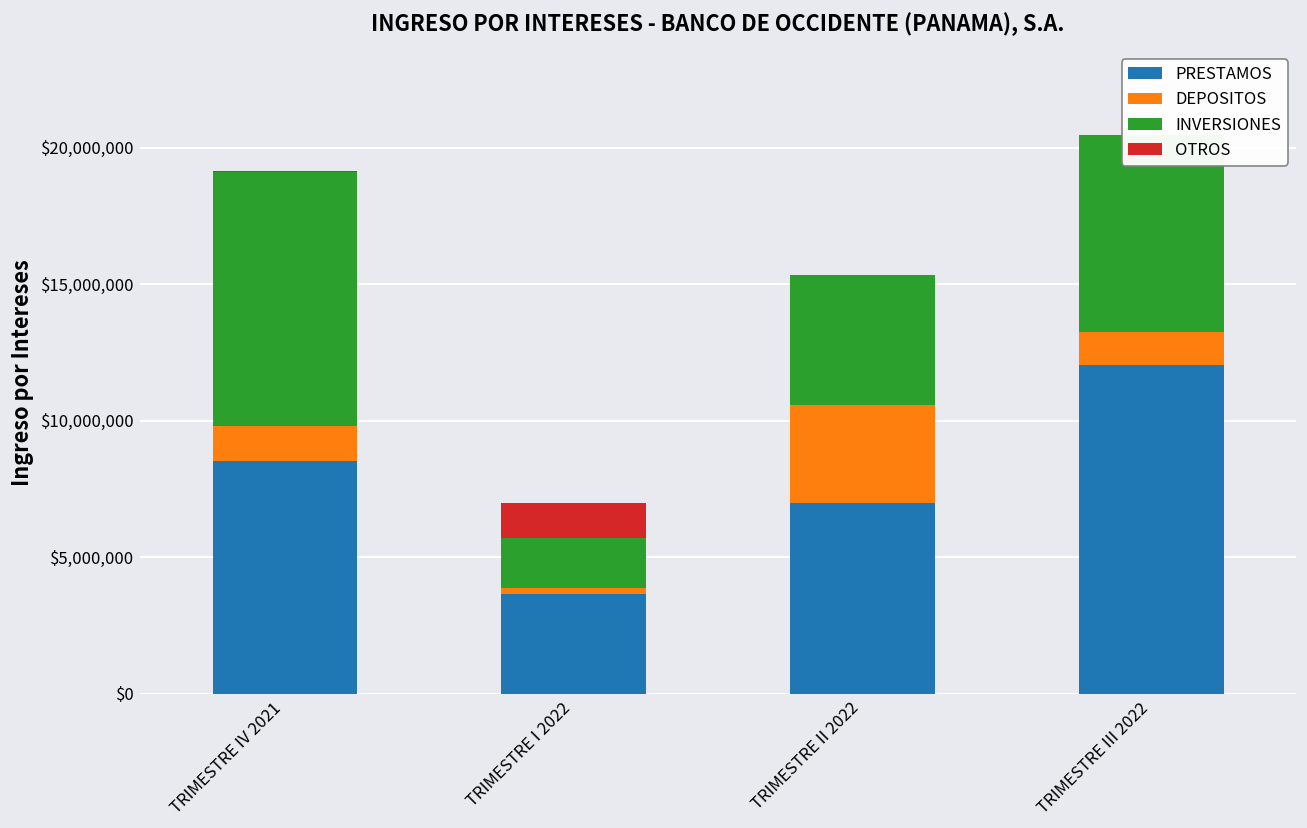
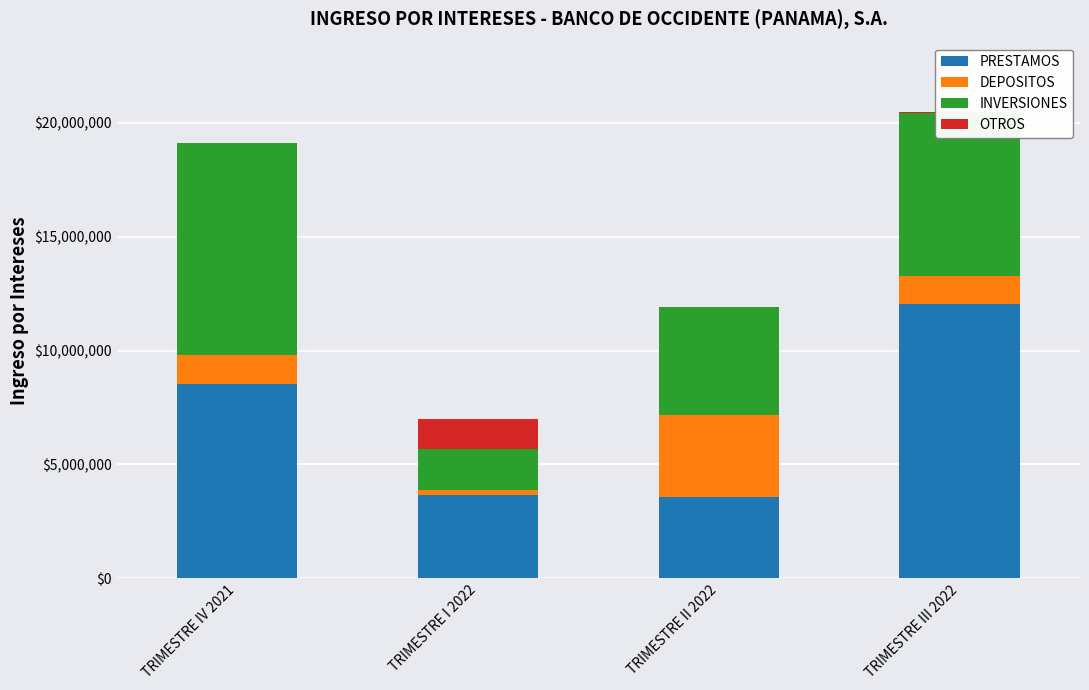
  {
    "PRESTAMOS": {
      "TRIMESTRE IV 2021": "$8,500,000",
      "TRIMESTRE I 2022": "$3,600,000",
-     "TRIMESTRE II 2022": "$7,000,000",
+     "TRIMESTRE II 2022": "$3,600,000",
      "TRIMESTRE III 2022": "$12,000,000"
    },
    "DEPOSITOS": {
      "TRIMESTRE IV 2021": "$1,300,000",
      "TRIMESTRE I 2022": "$200,000",
      "TRIMESTRE II 2022": "$3,600,000",
      "TRIMESTRE III 2022": "$1,200,000"
    },
    "INVERSIONES": {
      "TRIMESTRE IV 2021": "$9,300,000",
      "TRIMESTRE I 2022": "$1,800,000",
      "TRIMESTRE II 2022": "$4,700,000"
    },
    "OTROS": {
      "TRIMESTRE I 2022": "$1,300,000"
    }
  }
